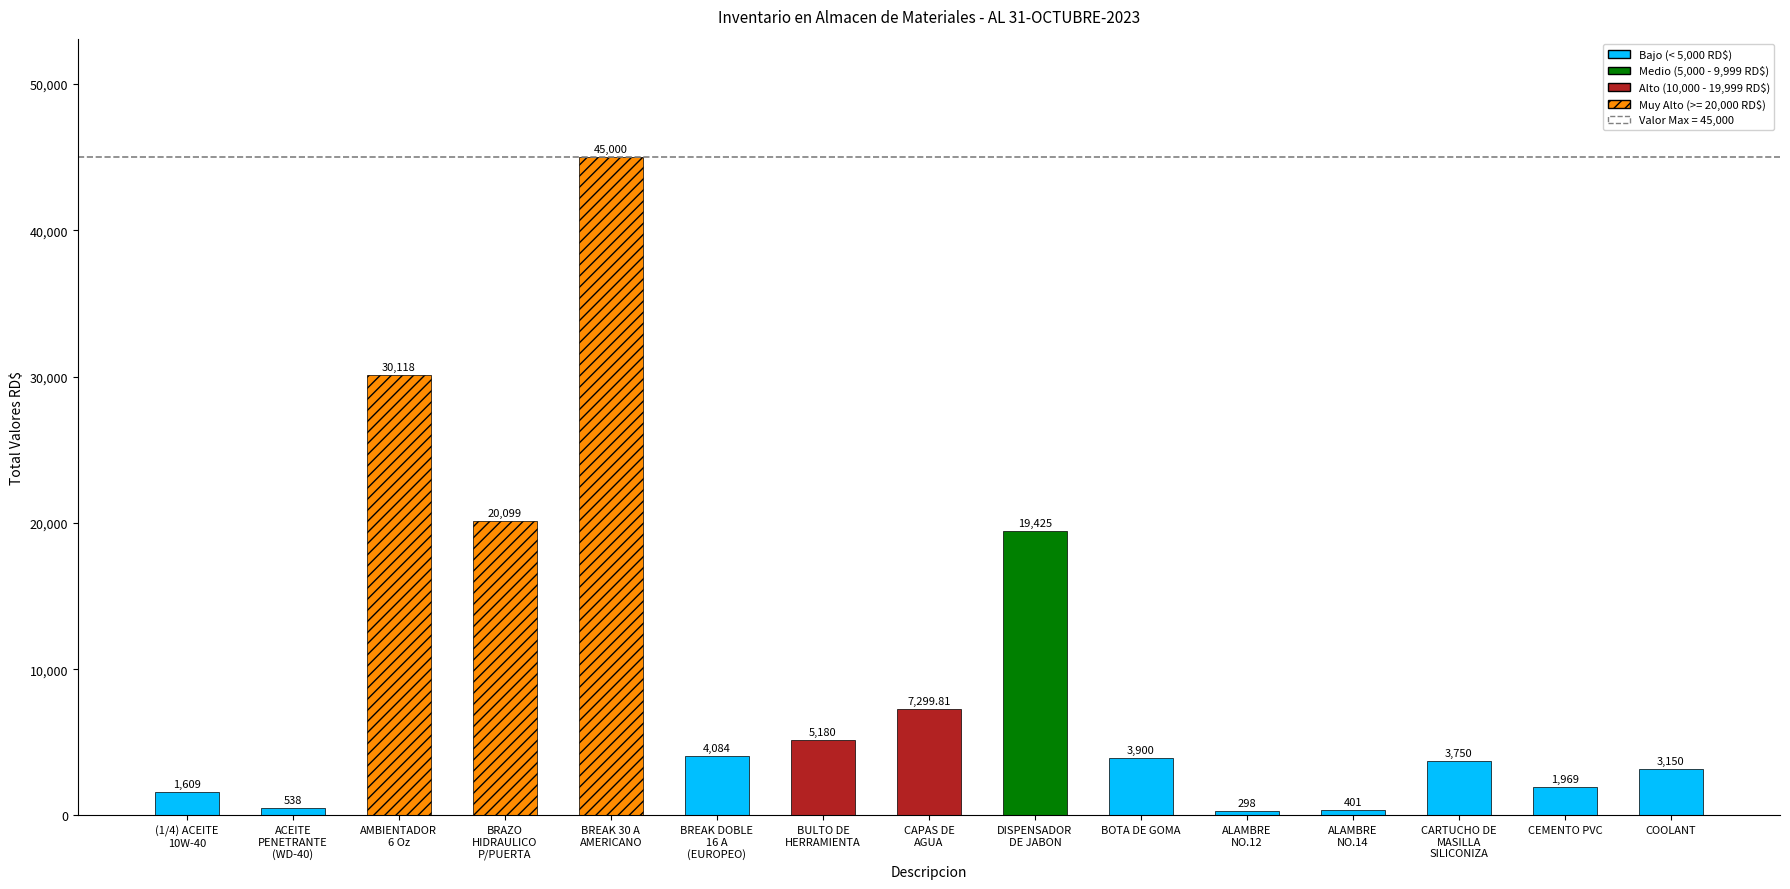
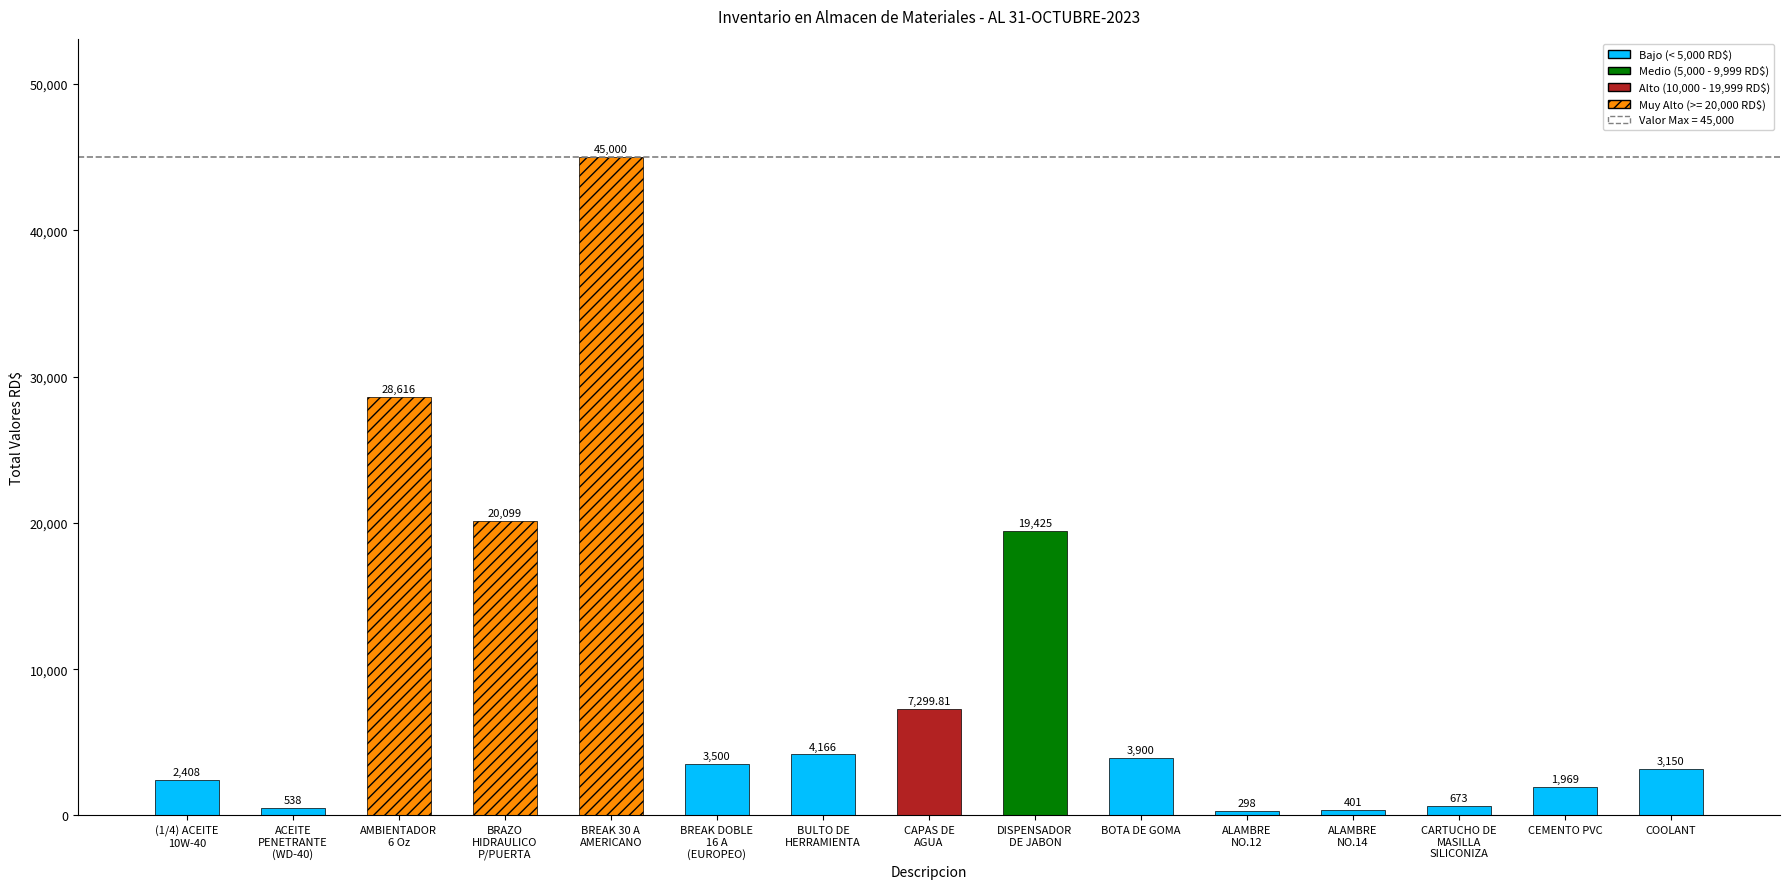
  {
-   "(1/4) ACEITE 10W-40": "1,609",
+   "(1/4) ACEITE 10W-40": "2,408",
    "ACEITE PENETRANTE (WD-40)": "538",
-   "AMBIENTADOR 6 Oz": "30,118",
+   "AMBIENTADOR 6 Oz": "28,616",
    "BRAZO HIDRAULICO P/PUERTA": "20,099",
    "BREAK 30 A AMERICANO": "45,000",
-   "BREAK DOBLE 16 A (EUROPEO)": "4,084",
-   "BULTO DE HERRAMIENTA": "5,180",
+   "BREAK DOBLE 16 A (EUROPEO)": "3,500",
+   "BULTO DE HERRAMIENTA": "4,166",
    "CAPAS DE AGUA": "7,299.81",
    "DISPENSADOR DE JABON": "19,425",
    "BOTA DE GOMA": "3,900",
    "ALAMBRE NO.12": "298",
    "ALAMBRE NO.14": "401",
-   "CARTUCHO DE MASILLA SILICONIZA": "3,750",
+   "CARTUCHO DE MASILLA SILICONIZA": "673",
    "CEMENTO PVC": "1,969",
    "COOLANT": "3,150"
  }
